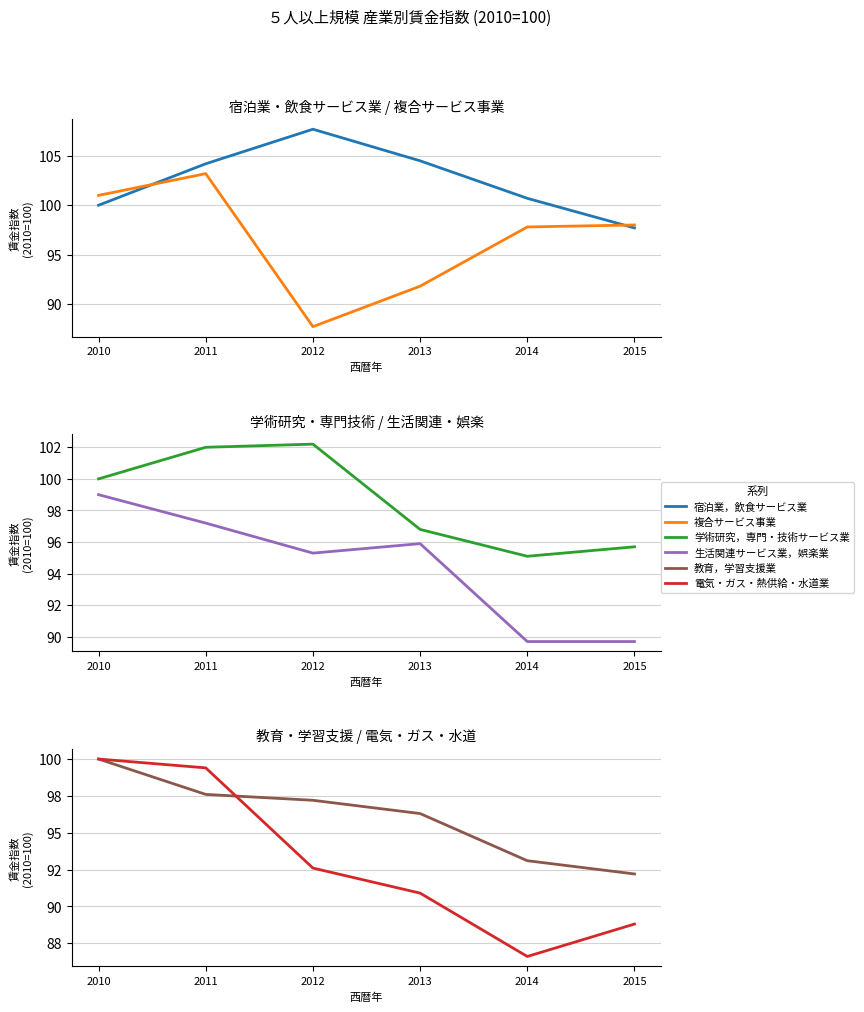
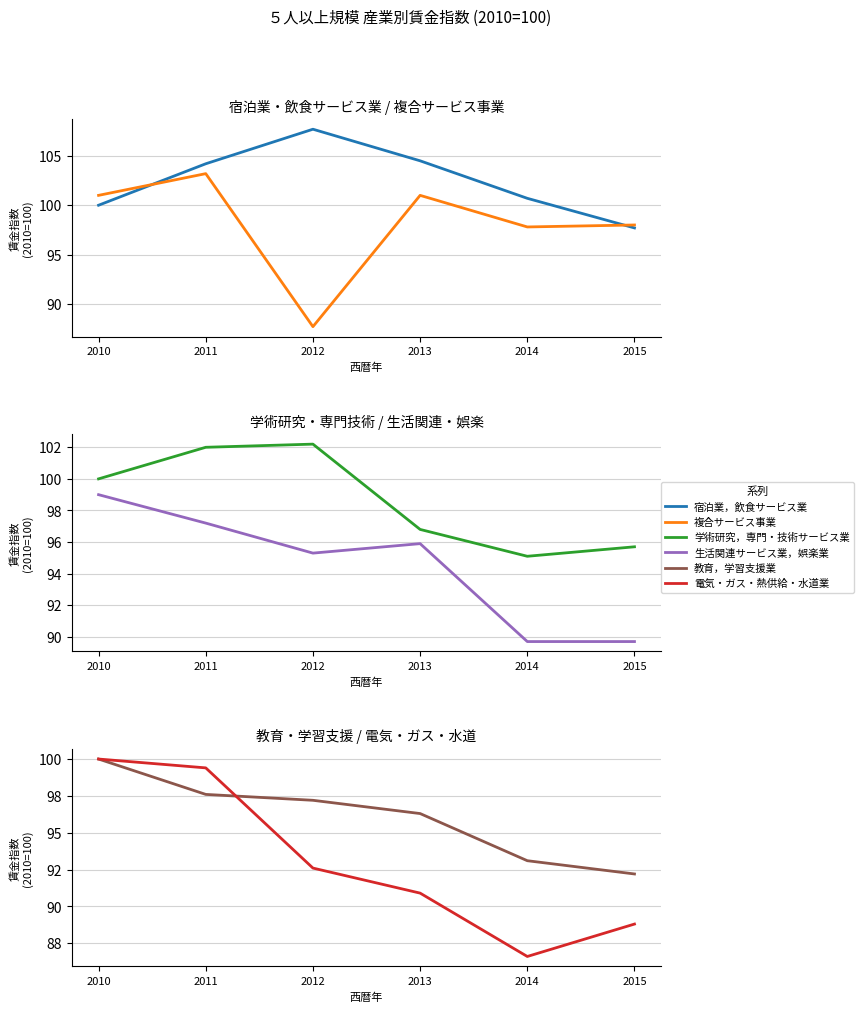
  {
    "宿泊業・飲食サービス業 / 複合サービス事業": {
      "宿泊業，飲食サービス業": {
        "2010": 100,
        "2011": 104,
        "2012": 108,
        "2013": 105,
        "2014": 101,
        "2015": 98
      },
      "複合サービス事業": {
        "2010": 101,
        "2011": 103,
        "2012": 88,
-       "2013": 92,
+       "2013": 101,
        "2014": 98,
        "2015": 98
      }
    },
    "学術研究・専門技術 / 生活関連・娯楽": {
      "学術研究，専門・技術サービス業": {
        "2010": 100.0,
        "2011": 102.0,
        "2012": 102.2,
        "2013": 96.8,
        "2014": 95.1,
        "2015": 95.7
      },
      "生活関連サービス業，娯楽業": {
        "2010": 99.0,
        "2011": 97.2,
        "2012": 95.3,
        "2013": 95.9,
        "2014": 89.7,
        "2015": 89.7
      }
    }
  }
